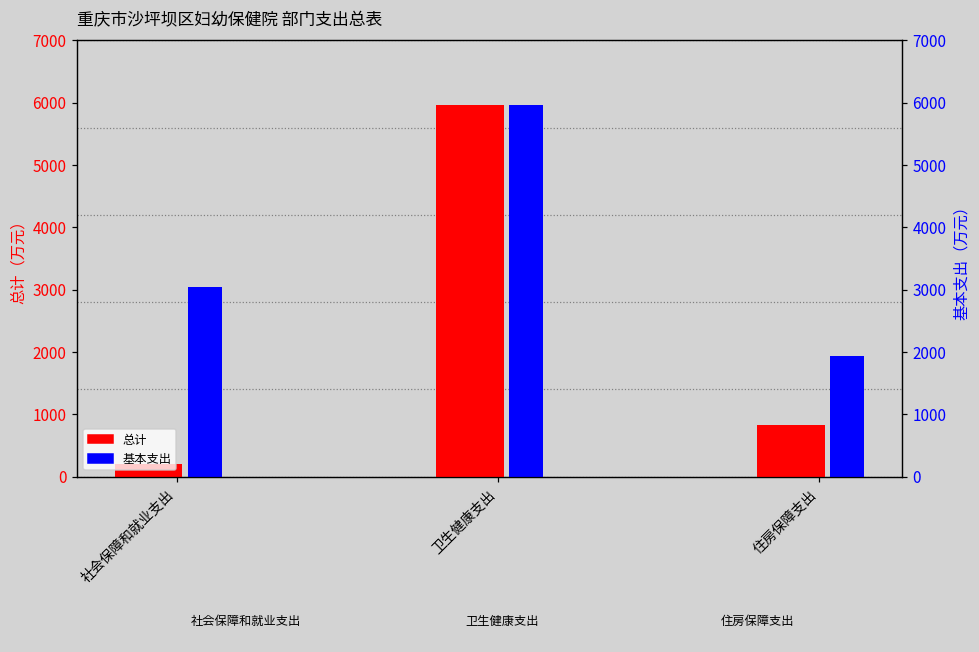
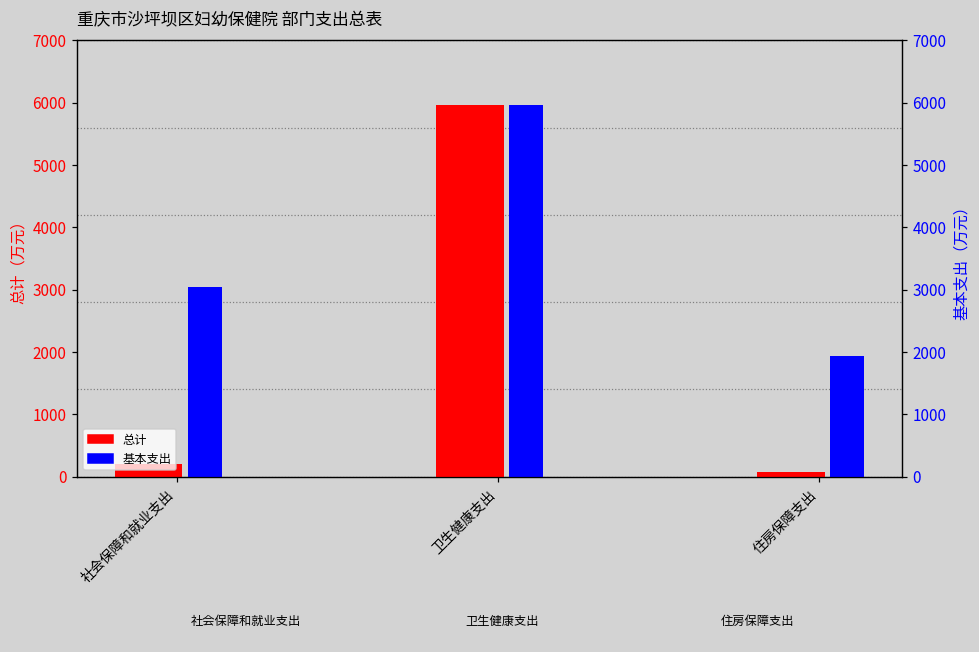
  {
    "总计": {
      "卫生健康支出": 6000,
-     "住房保障支出": 800
+     "住房保障支出": 100
    },
    "基本支出": {
      "社会保障和就业支出": 3000,
      "卫生健康支出": 6000,
      "住房保障支出": 1900
    }
  }
